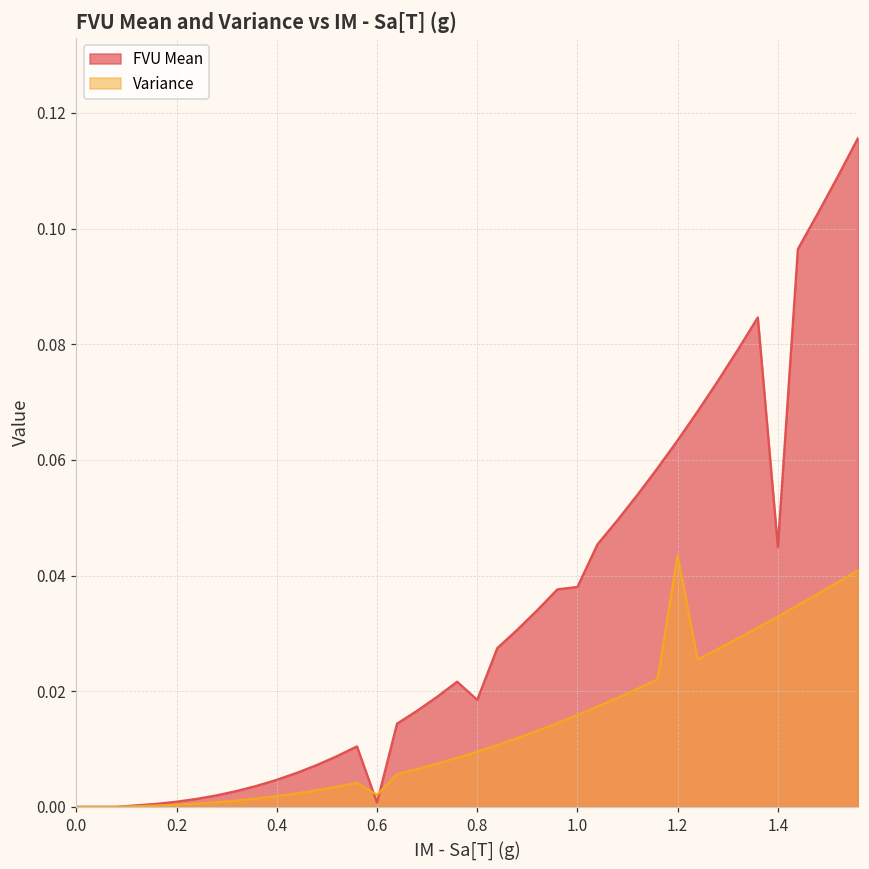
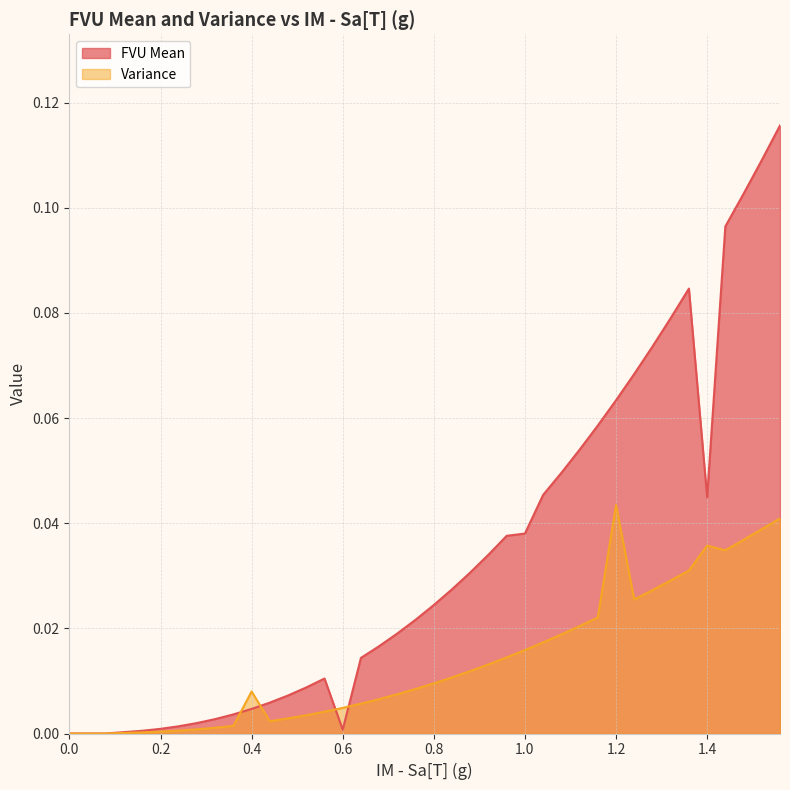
  {
    "FVU Mean": {
      "0.2": 0.001,
      "0.4": 0.005,
      "0.6": 0.001,
-     "0.8": 0.019,
+     "0.8": 0.024,
      "1.0": 0.038,
      "1.2": 0.063,
      "1.4": 0.045
    },
    "Variance": {
      "0.2": 0.000,
-     "0.4": 0.002,
-     "0.6": 0.002,
+     "0.4": 0.008,
+     "0.6": 0.005,
      "0.8": 0.010,
      "1.0": 0.016,
      "1.2": 0.043,
-     "1.4": 0.033
+     "1.4": 0.036
    }
  }
